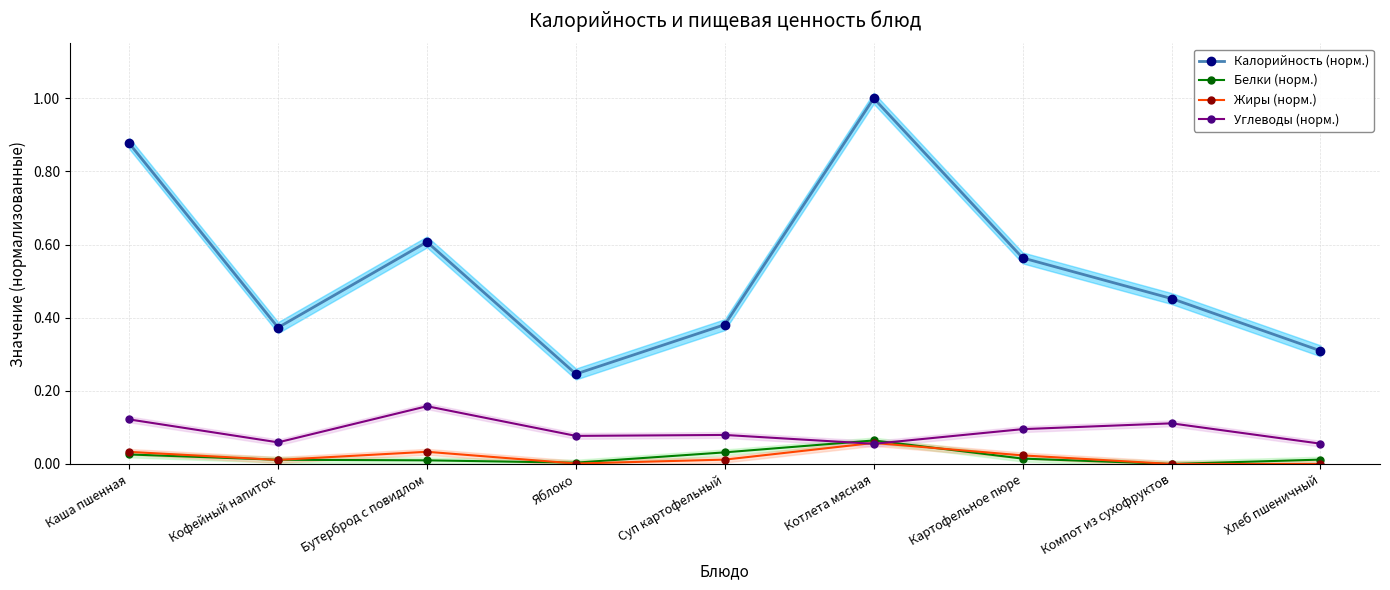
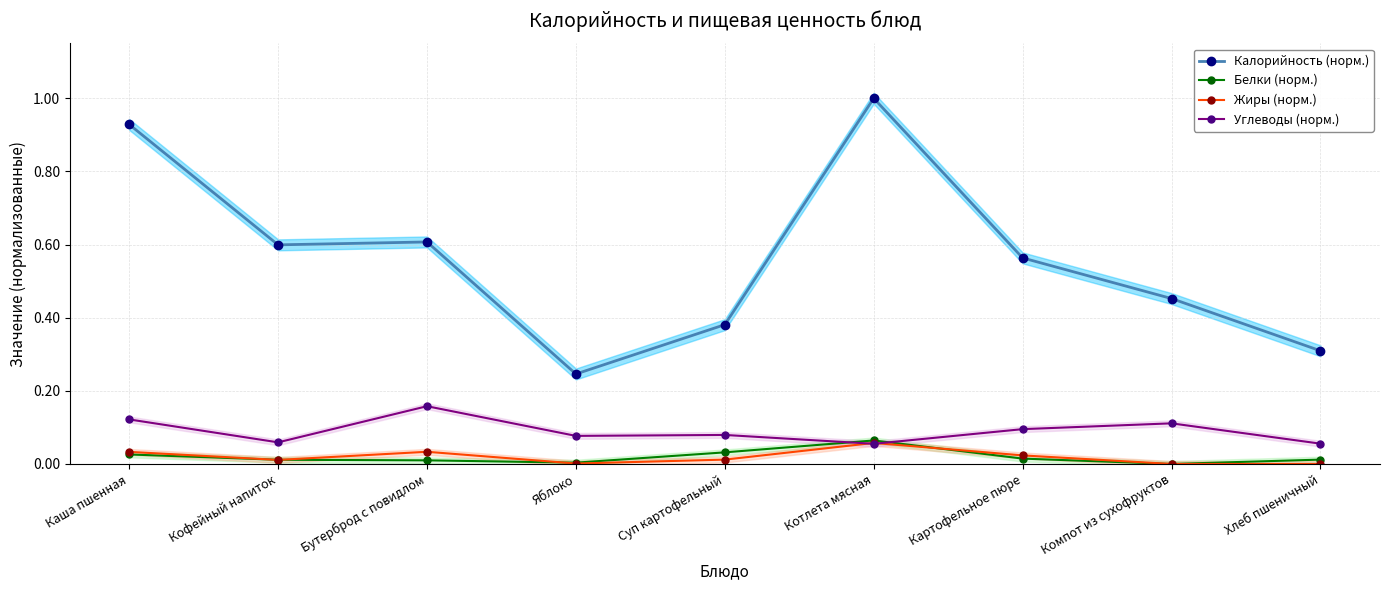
  {
    "Калорийность (норм.)": {
-     "Каша пшенная": 0.88,
-     "Кофейный напиток": 0.37,
+     "Каша пшенная": 0.93,
+     "Кофейный напиток": 0.60,
      "Бутерброд с повидлом": 0.61,
      "Яблоко": 0.25,
      "Суп картофельный": 0.38,
      "Котлета мясная": 1.00,
      "Картофельное пюре": 0.56,
      "Компот из сухофруктов": 0.45,
      "Хлеб пшеничный": 0.31
    },
    "Белки (норм.)": {
      "Каша пшенная": 0.03,
      "Бутерброд с повидлом": 0.01,
      "Суп картофельный": 0.03,
      "Картофельное пюре": 0.01
    },
    "Жиры (норм.)": {
      "Бутерброд с повидлом": 0.03,
      "Суп картофельный": 0.01,
      "Хлеб пшеничный": 0.00
    },
    "Углеводы (норм.)": {
      "Каша пшенная": 0.12,
      "Кофейный напиток": 0.06,
      "Бутерброд с повидлом": 0.16,
      "Яблоко": 0.08,
      "Суп картофельный": 0.08,
      "Картофельное пюре": 0.10,
      "Компот из сухофруктов": 0.11,
      "Хлеб пшеничный": 0.06
    }
  }
